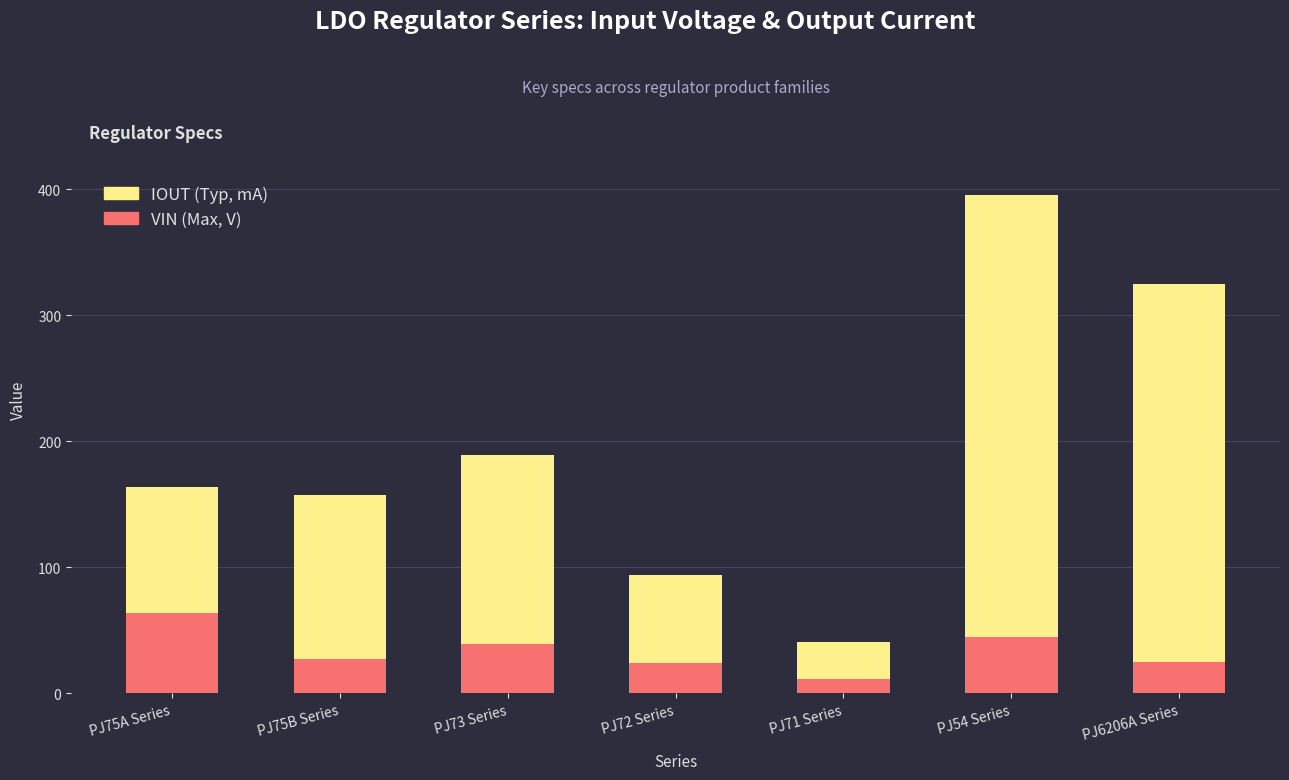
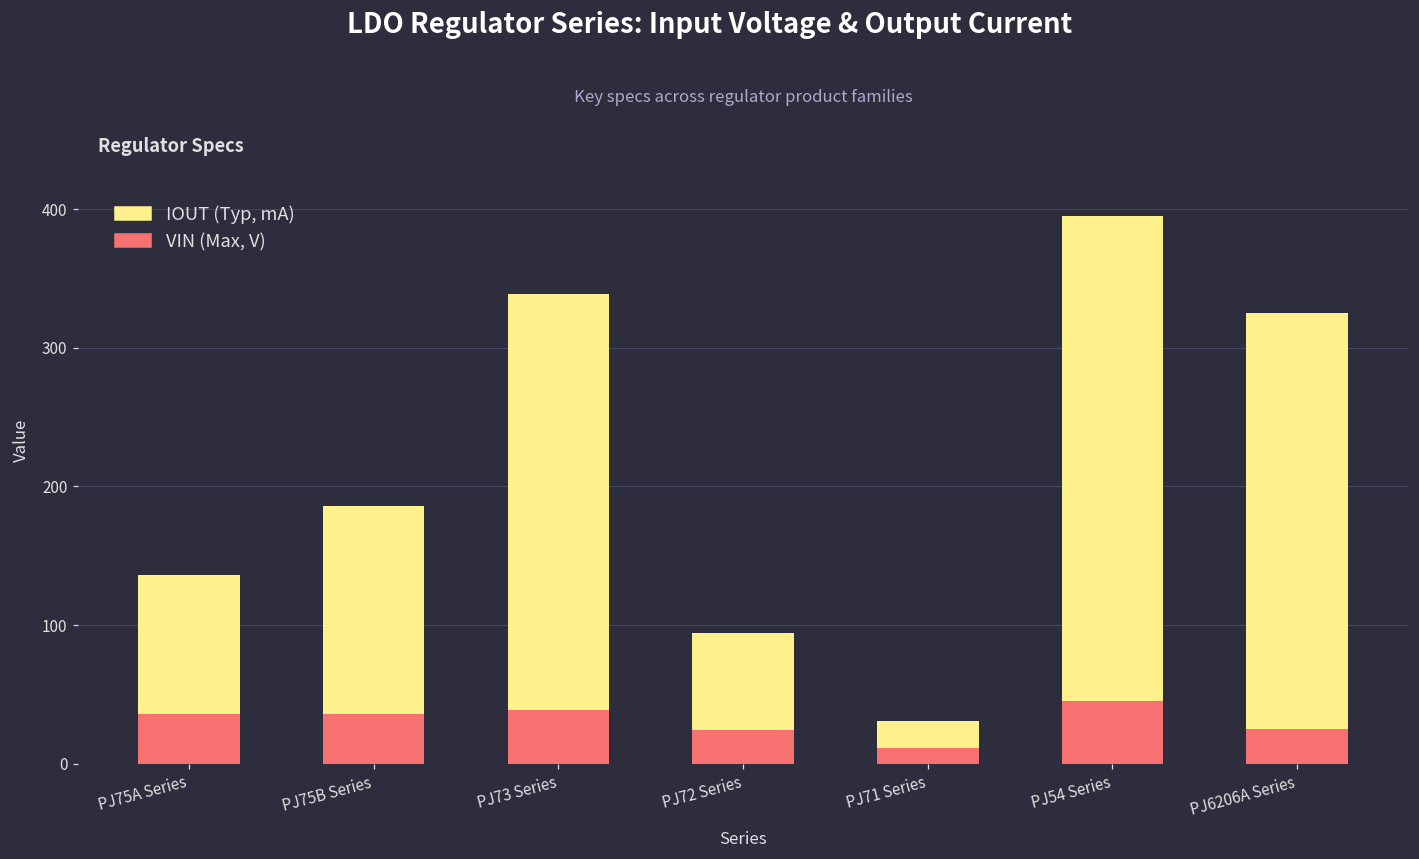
  {
    "VIN (Max, V)": {
-     "PJ75A Series": 64,
-     "PJ75B Series": 27,
+     "PJ75A Series": 36,
+     "PJ75B Series": 36,
      "PJ73 Series": 39,
      "PJ72 Series": 24,
      "PJ71 Series": 11,
      "PJ54 Series": 45,
      "PJ6206A Series": 25
    },
    "IOUT (Typ, mA)": {
      "PJ75A Series": 100,
-     "PJ75B Series": 130,
-     "PJ73 Series": 150,
+     "PJ75B Series": 150,
+     "PJ73 Series": 300,
      "PJ72 Series": 70,
-     "PJ71 Series": 30,
+     "PJ71 Series": 20,
      "PJ54 Series": 350,
      "PJ6206A Series": 300
    }
  }
